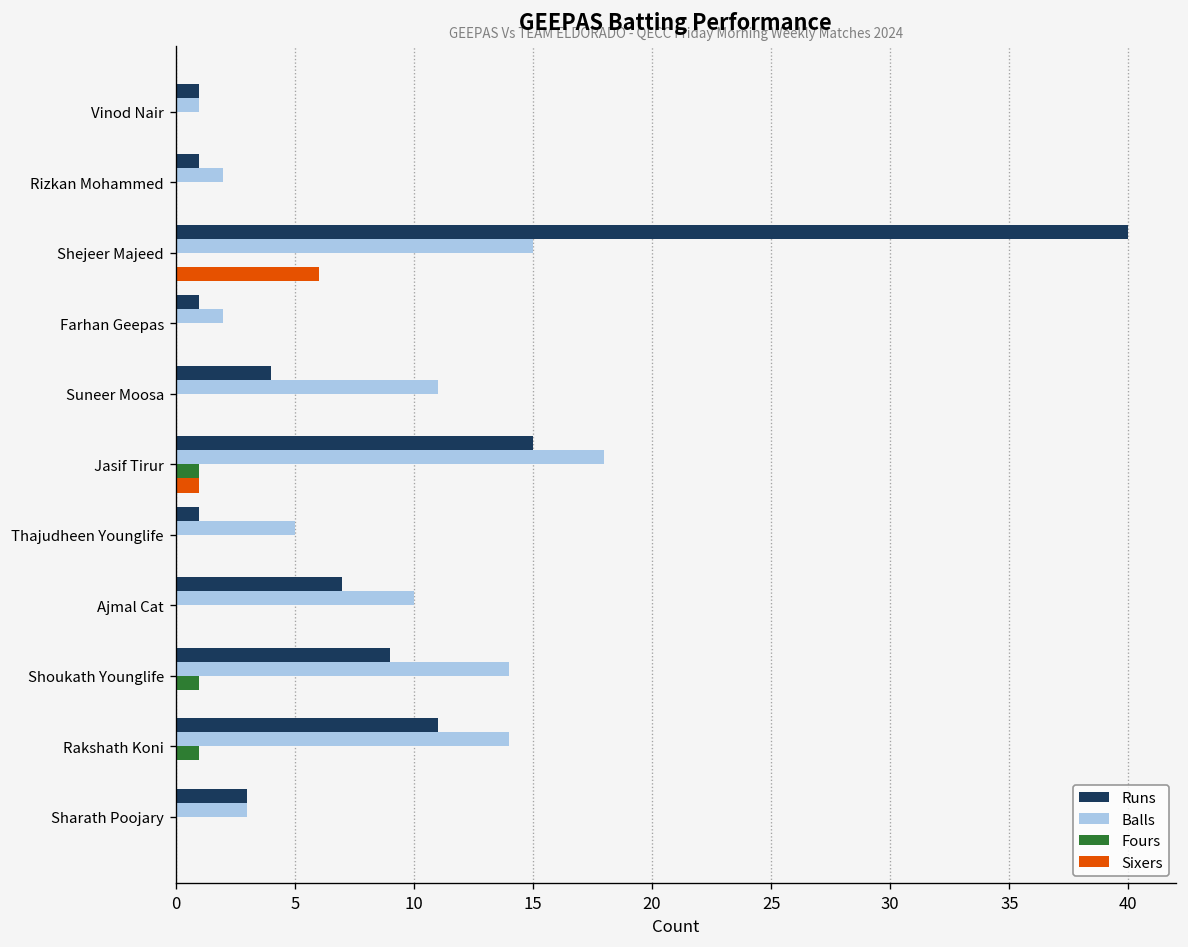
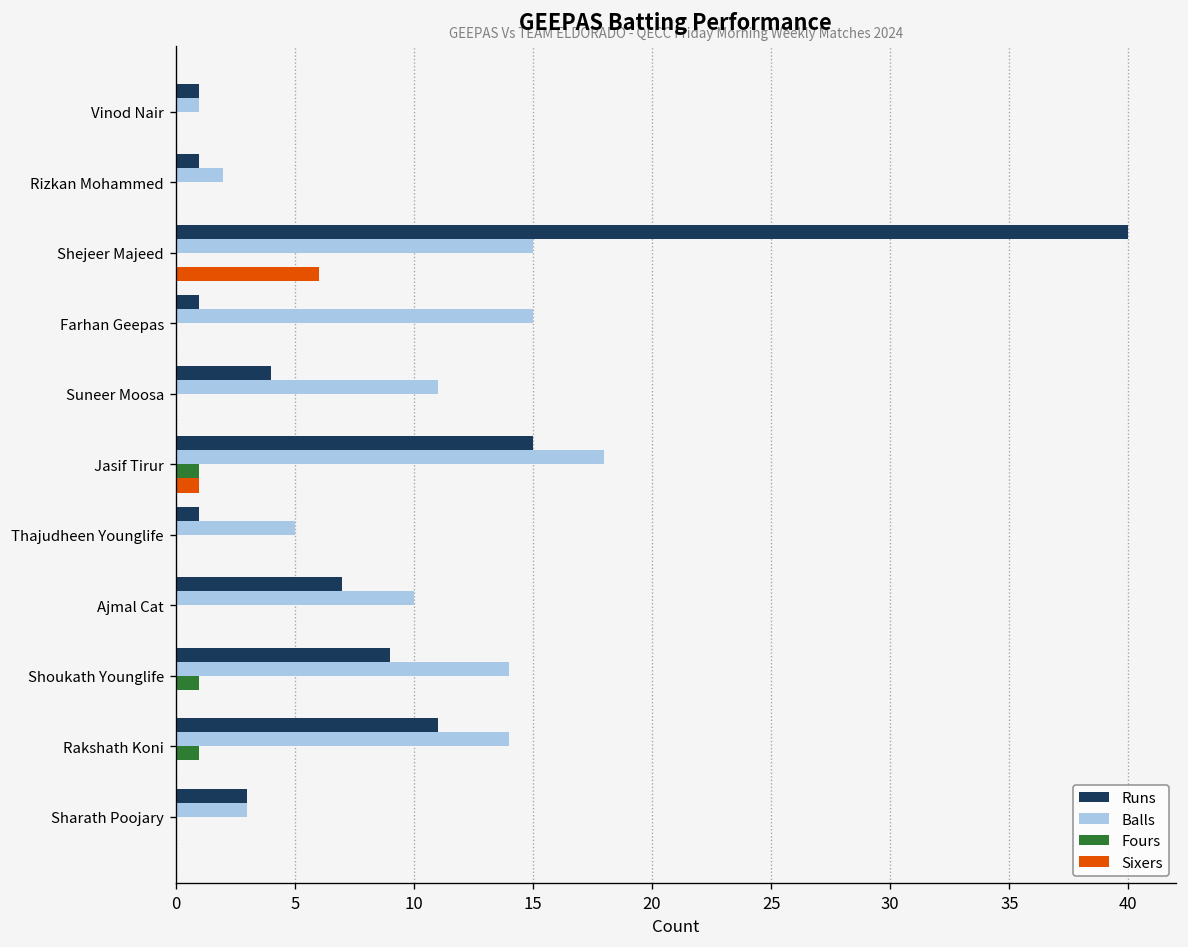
  {
    "Runs": {
      "Vinod Nair": 1,
      "Rizkan Mohammed": 1,
      "Shejeer Majeed": 40,
      "Farhan Geepas": 1,
      "Suneer Moosa": 4,
      "Jasif Tirur": 15,
      "Thajudheen Younglife": 1,
      "Ajmal Cat": 7,
      "Shoukath Younglife": 9,
      "Rakshath Koni": 11,
      "Sharath Poojary": 3
    },
    "Balls": {
      "Vinod Nair": 1,
      "Rizkan Mohammed": 2,
      "Shejeer Majeed": 15,
-     "Farhan Geepas": 2,
+     "Farhan Geepas": 15,
      "Suneer Moosa": 11,
      "Jasif Tirur": 18,
      "Thajudheen Younglife": 5,
      "Ajmal Cat": 10,
      "Shoukath Younglife": 14,
      "Rakshath Koni": 14,
      "Sharath Poojary": 3
    },
    "Fours": {
      "Vinod Nair": 0,
      "Rizkan Mohammed": 0,
      "Shejeer Majeed": 0,
      "Farhan Geepas": 0,
      "Suneer Moosa": 0,
      "Jasif Tirur": 1,
      "Thajudheen Younglife": 0,
      "Ajmal Cat": 0,
      "Shoukath Younglife": 1,
      "Rakshath Koni": 1,
      "Sharath Poojary": 0
    },
    "Sixers": {
      "Vinod Nair": 0,
      "Rizkan Mohammed": 0,
      "Shejeer Majeed": 6,
      "Farhan Geepas": 0,
      "Suneer Moosa": 0,
      "Jasif Tirur": 1,
      "Thajudheen Younglife": 0,
      "Ajmal Cat": 0,
      "Shoukath Younglife": 0,
      "Rakshath Koni": 0,
      "Sharath Poojary": 0
    }
  }
